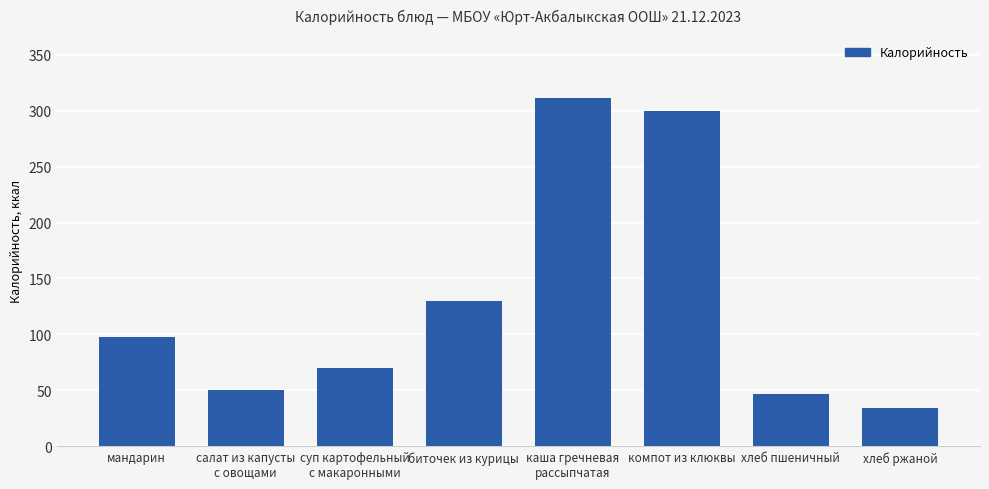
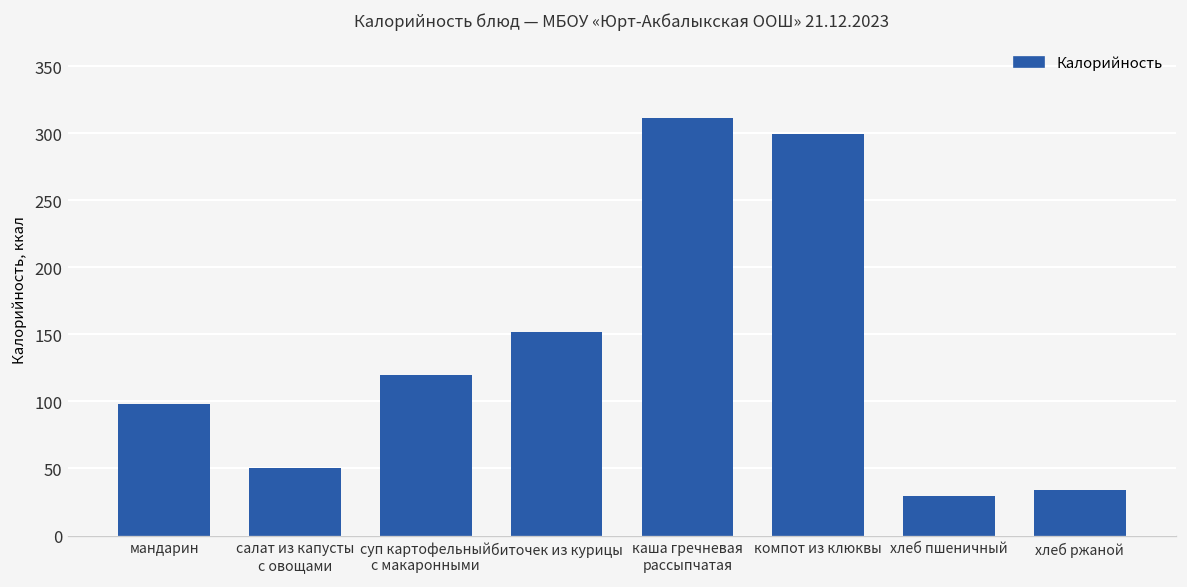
  {
    "мандарин": 98,
    "салат из капусты с овощами": 50,
-   "суп картофельный с макаронными": 70,
-   "биточек из курицы": 130,
+   "суп картофельный с макаронными": 120,
+   "биточек из курицы": 152,
    "каша гречневая рассыпчатая": 312,
    "компот из клюквы": 299,
-   "хлеб пшеничный": 47,
+   "хлеб пшеничный": 30,
    "хлеб ржаной": 34
  }
